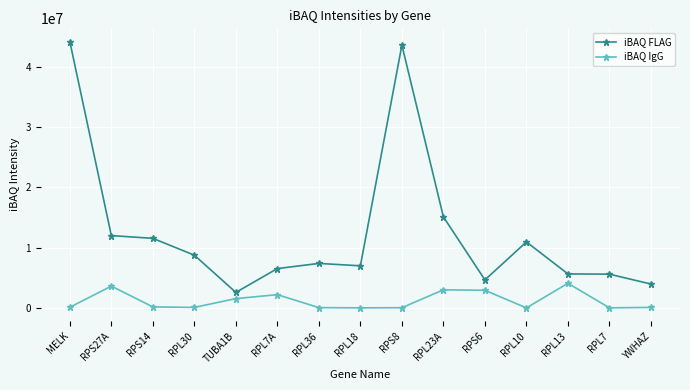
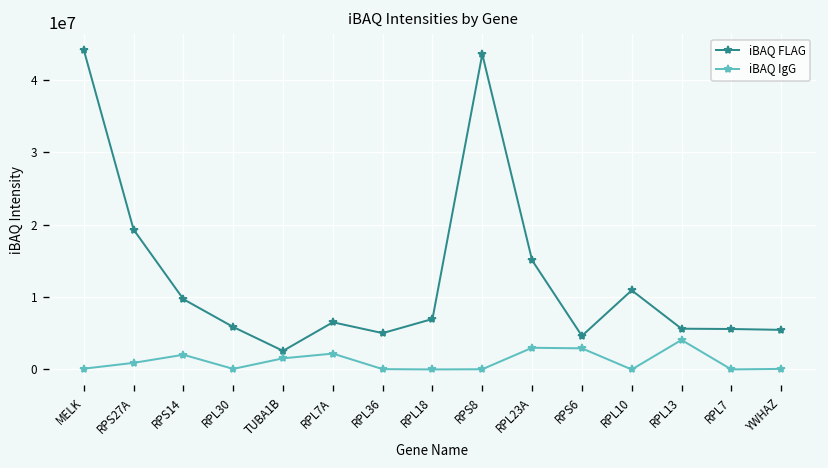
  {
    "iBAQ FLAG": {
      "MELK": 44000000,
-     "RPS27A": 12000000,
-     "RPS14": 12000000,
-     "RPL30": 9000000,
+     "RPS27A": 19000000,
+     "RPS14": 10000000,
+     "RPL30": 6000000,
      "TUBA1B": 3000000,
      "RPL7A": 7000000,
-     "RPL36": 7000000,
+     "RPL36": 5000000,
      "RPL18": 7000000,
      "RPS8": 44000000,
      "RPL23A": 15000000,
      "RPS6": 5000000,
      "RPL10": 11000000,
      "RPL13": 6000000,
      "RPL7": 6000000,
-     "YWHAZ": 4000000
+     "YWHAZ": 5000000
    },
    "iBAQ IgG": {
      "MELK": 0,
-     "RPS27A": 4000000,
-     "RPS14": 0,
+     "RPS27A": 1000000,
+     "RPS14": 2000000,
      "RPL30": 0,
      "TUBA1B": 2000000,
      "RPL7A": 2000000,
      "RPL36": 0,
      "RPL18": 0,
      "RPS8": 0,
      "RPL23A": 3000000,
      "RPS6": 3000000,
      "RPL10": 0,
      "RPL13": 4000000,
      "RPL7": 0,
      "YWHAZ": 0
    }
  }
